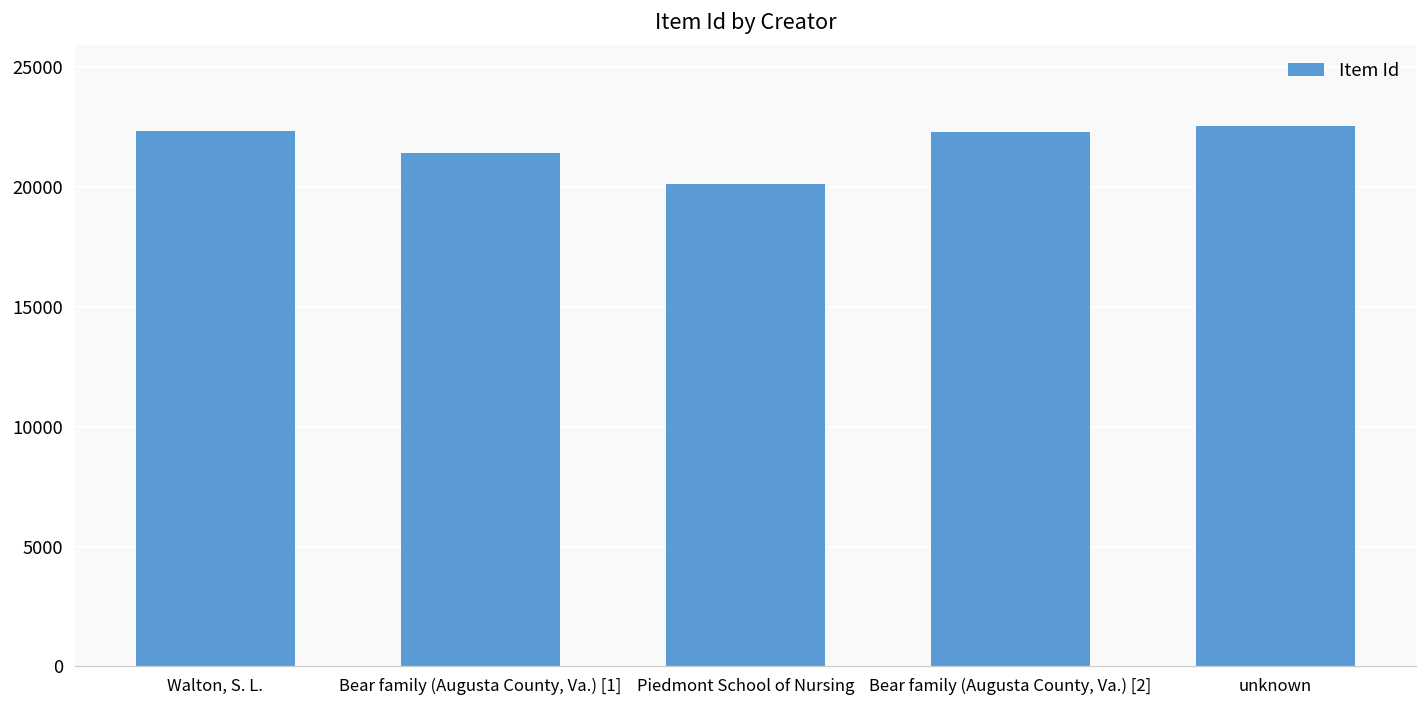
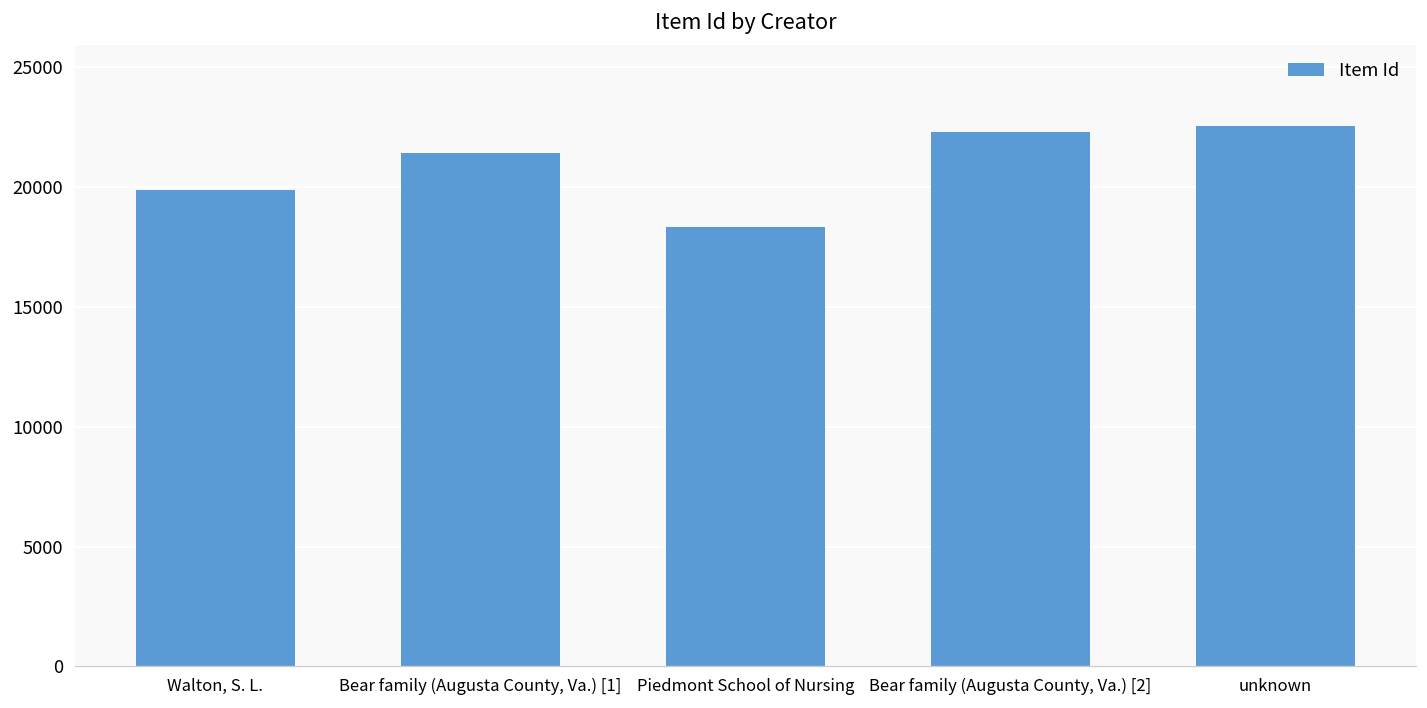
  {
-   "Walton, S. L.": 22300,
+   "Walton, S. L.": 19800,
    "Bear family (Augusta County, Va.) [1]": 21400,
-   "Piedmont School of Nursing": 20100,
+   "Piedmont School of Nursing": 18300,
    "Bear family (Augusta County, Va.) [2]": 22300,
    "unknown": 22500
  }
